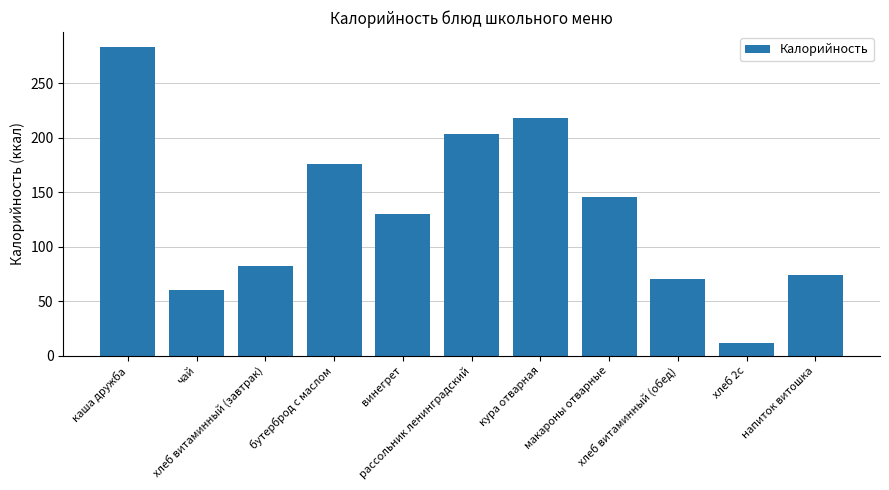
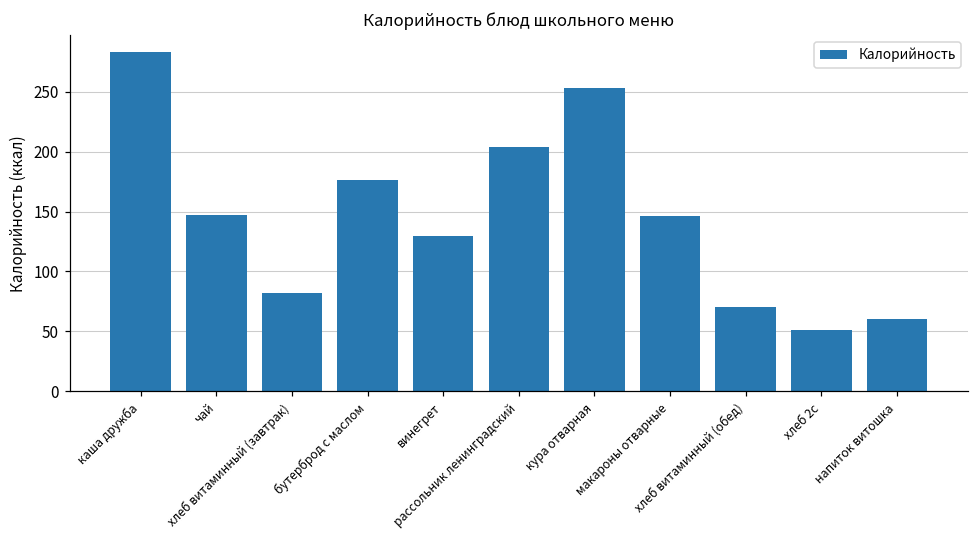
  {
    "каша дружба": 283,
-   "чай": 60,
+   "чай": 147,
    "хлеб витаминный (завтрак)": 82,
    "бутерброд с маслом": 176,
    "винегрет": 130,
    "рассольник ленинградский": 204,
-   "кура отварная": 218,
+   "кура отварная": 253,
    "макароны отварные": 146,
    "хлеб витаминный (обед)": 70,
-   "хлеб 2с": 12,
-   "напиток витошка": 74
+   "хлеб 2с": 51,
+   "напиток витошка": 60
  }
